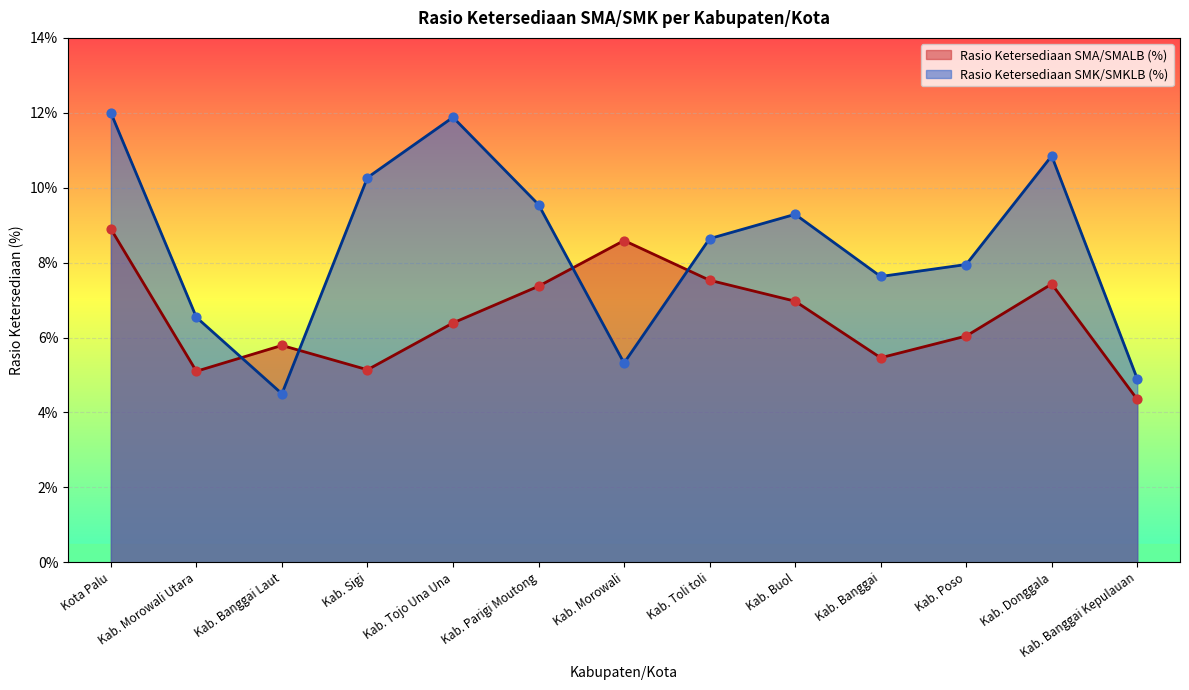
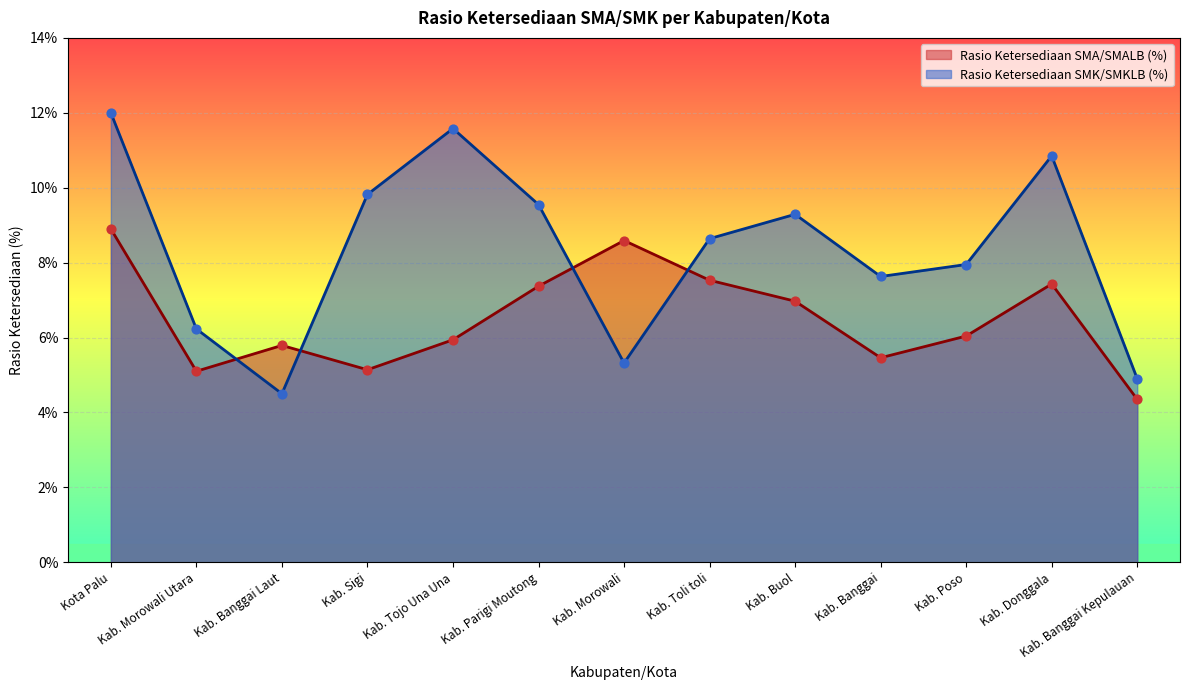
  {
    "Rasio Ketersediaan SMA/SMALB (%)": {
      "Kota Palu": "8.9%",
      "Kab. Morowali Utara": "5.1%",
      "Kab. Banggai Laut": "5.8%",
      "Kab. Sigi": "5.1%",
-     "Kab. Tojo Una Una": "6.4%",
+     "Kab. Tojo Una Una": "5.9%",
      "Kab. Parigi Moutong": "7.4%",
      "Kab. Morowali": "8.6%",
      "Kab. Toli toli": "7.5%",
      "Kab. Buol": "7.0%",
      "Kab. Banggai": "5.5%",
      "Kab. Poso": "6.0%",
      "Kab. Donggala": "7.4%",
      "Kab. Banggai Kepulauan": "4.4%"
    },
    "Rasio Ketersediaan SMK/SMKLB (%)": {
      "Kota Palu": "12.0%",
-     "Kab. Morowali Utara": "6.5%",
+     "Kab. Morowali Utara": "6.2%",
      "Kab. Banggai Laut": "4.5%",
-     "Kab. Sigi": "10.3%",
-     "Kab. Tojo Una Una": "11.9%",
+     "Kab. Sigi": "9.8%",
+     "Kab. Tojo Una Una": "11.6%",
      "Kab. Parigi Moutong": "9.6%",
      "Kab. Morowali": "5.3%",
      "Kab. Toli toli": "8.6%",
      "Kab. Buol": "9.3%",
      "Kab. Banggai": "7.6%",
      "Kab. Poso": "8.0%",
      "Kab. Donggala": "10.9%",
      "Kab. Banggai Kepulauan": "4.9%"
    }
  }
